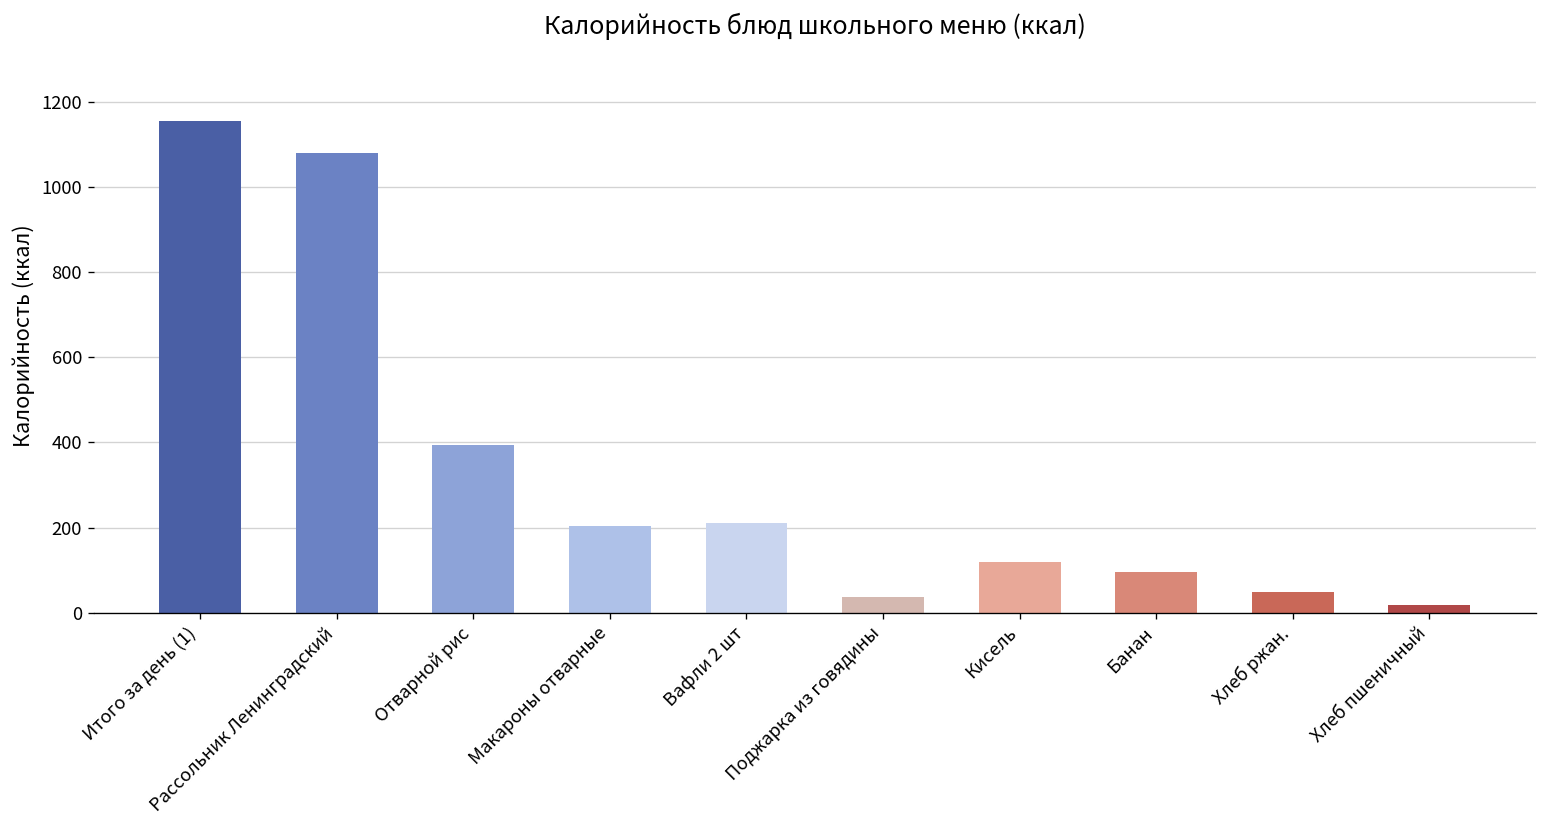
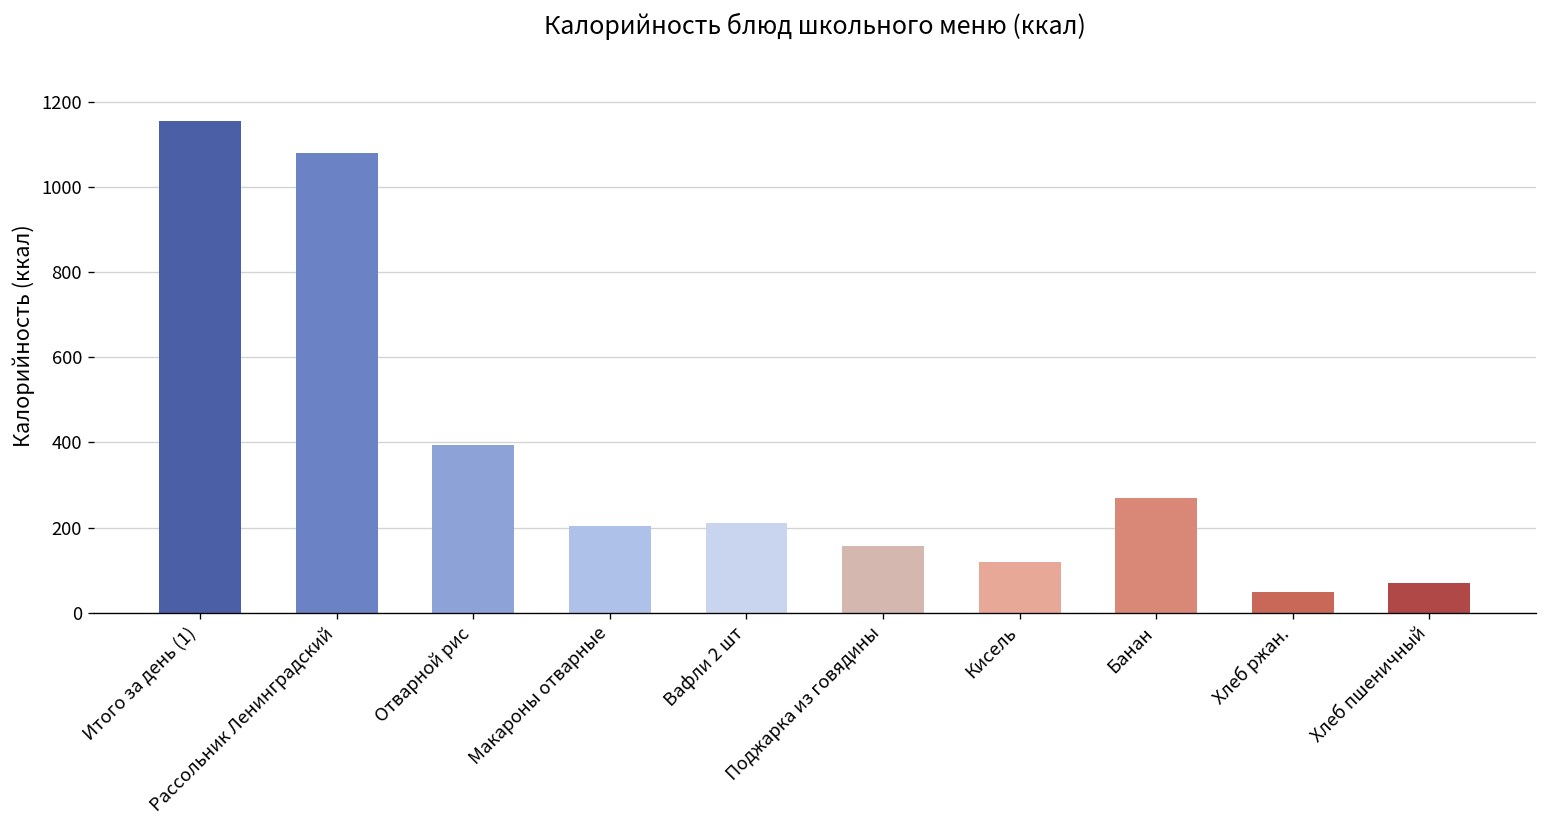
  {
    "Итого за день (1)": 1150,
    "Рассольник Ленинградский": 1080,
    "Отварной рис": 390,
    "Макароны отварные": 200,
    "Вафли 2 шт": 210,
-   "Поджарка из говядины": 40,
+   "Поджарка из говядины": 160,
    "Кисель": 120,
-   "Банан": 100,
+   "Банан": 270,
    "Хлеб ржан.": 50,
-   "Хлеб пшеничный": 20
+   "Хлеб пшеничный": 70
  }
